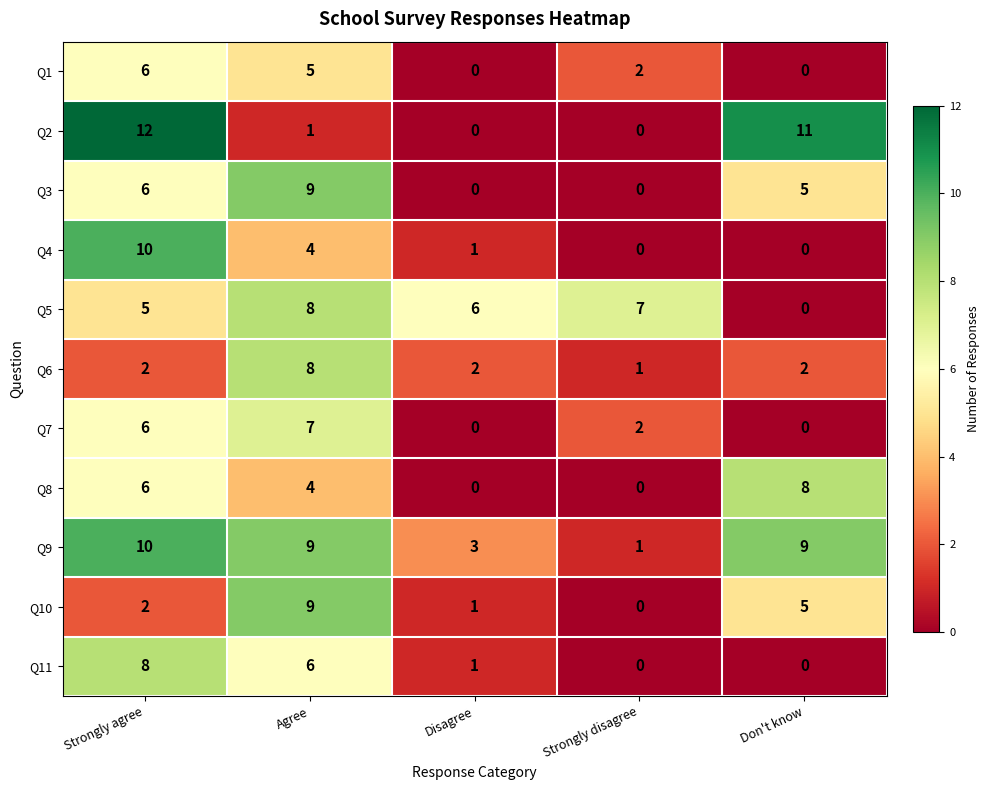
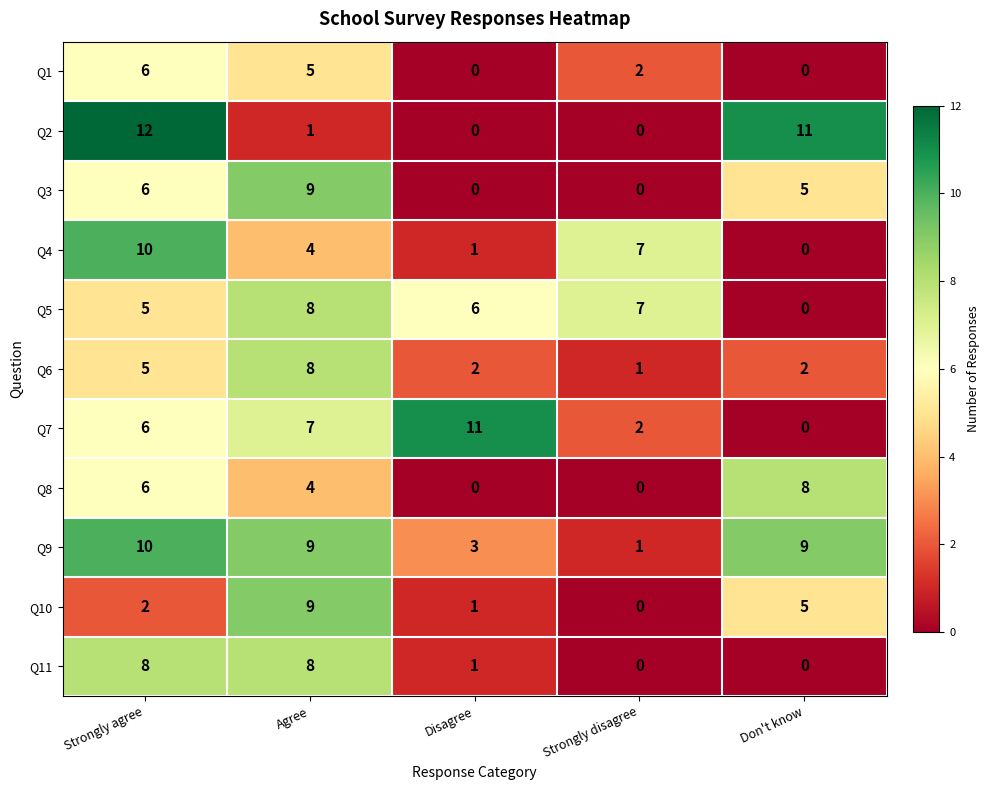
  {
    "Q1": {
      "Strongly agree": 6,
      "Agree": 5,
      "Disagree": 0,
      "Strongly disagree": 2,
      "Don't know": 0
    },
    "Q2": {
      "Strongly agree": 12,
      "Agree": 1,
      "Disagree": 0,
      "Strongly disagree": 0,
      "Don't know": 11
    },
    "Q3": {
      "Strongly agree": 6,
      "Agree": 9,
      "Disagree": 0,
      "Strongly disagree": 0,
      "Don't know": 5
    },
    "Q4": {
      "Strongly agree": 10,
      "Agree": 4,
      "Disagree": 1,
-     "Strongly disagree": 0,
+     "Strongly disagree": 7,
      "Don't know": 0
    },
    "Q5": {
      "Strongly agree": 5,
      "Agree": 8,
      "Disagree": 6,
      "Strongly disagree": 7,
      "Don't know": 0
    },
    "Q6": {
-     "Strongly agree": 2,
+     "Strongly agree": 5,
      "Agree": 8,
      "Disagree": 2,
      "Strongly disagree": 1,
      "Don't know": 2
    },
    "Q7": {
      "Strongly agree": 6,
      "Agree": 7,
-     "Disagree": 0,
+     "Disagree": 11,
      "Strongly disagree": 2,
      "Don't know": 0
    },
    "Q8": {
      "Strongly agree": 6,
      "Agree": 4,
      "Disagree": 0,
      "Strongly disagree": 0,
      "Don't know": 8
    },
    "Q9": {
      "Strongly agree": 10,
      "Agree": 9,
      "Disagree": 3,
      "Strongly disagree": 1,
      "Don't know": 9
    },
    "Q10": {
      "Strongly agree": 2,
      "Agree": 9,
      "Disagree": 1,
      "Strongly disagree": 0,
      "Don't know": 5
    },
    "Q11": {
      "Strongly agree": 8,
-     "Agree": 6,
+     "Agree": 8,
      "Disagree": 1,
      "Strongly disagree": 0,
      "Don't know": 0
    }
  }
